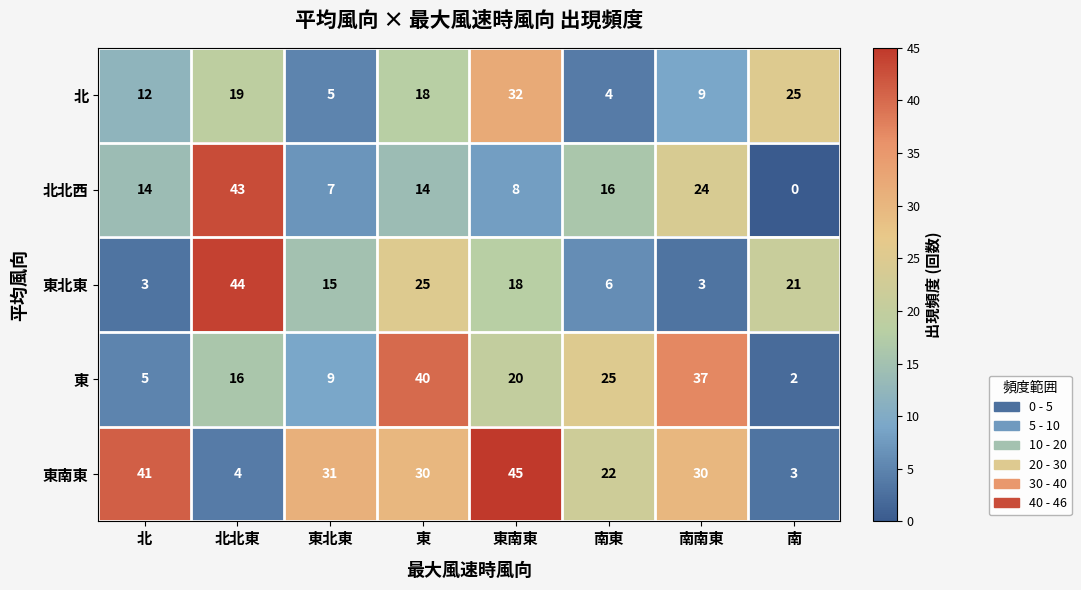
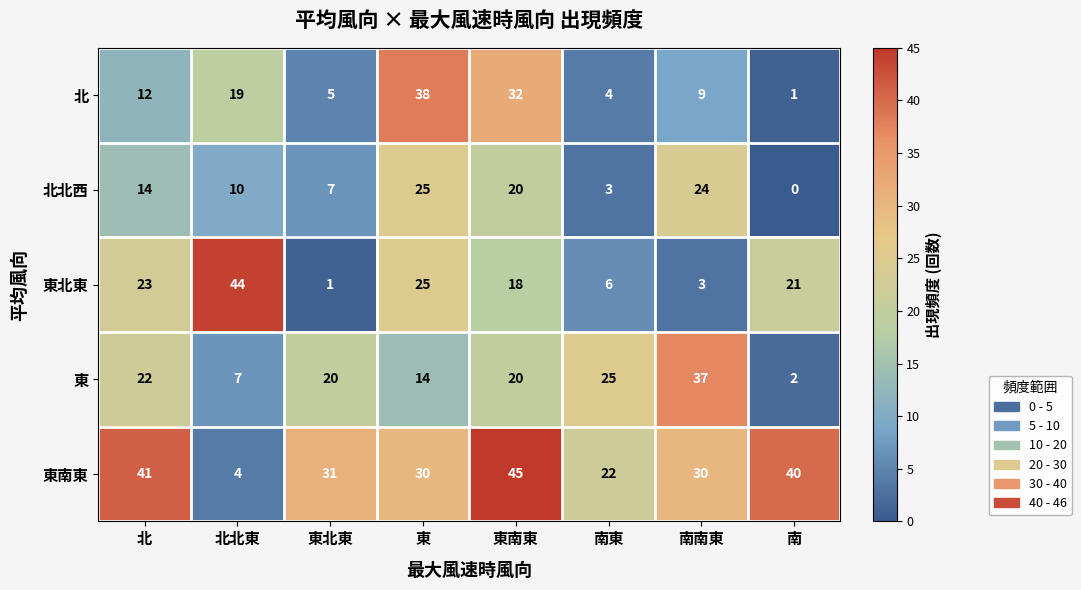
  {
    "北": {
      "北": 12,
      "北北東": 19,
      "東北東": 5,
-     "東": 18,
+     "東": 38,
      "東南東": 32,
      "南東": 4,
      "南南東": 9,
-     "南": 25
+     "南": 1
    },
    "北北西": {
      "北": 14,
-     "北北東": 43,
+     "北北東": 10,
      "東北東": 7,
-     "東": 14,
-     "東南東": 8,
-     "南東": 16,
+     "東": 25,
+     "東南東": 20,
+     "南東": 3,
      "南南東": 24,
      "南": 0
    },
    "東北東": {
-     "北": 3,
+     "北": 23,
      "北北東": 44,
-     "東北東": 15,
+     "東北東": 1,
      "東": 25,
      "東南東": 18,
      "南東": 6,
      "南南東": 3,
      "南": 21
    },
    "東": {
-     "北": 5,
-     "北北東": 16,
-     "東北東": 9,
-     "東": 40,
+     "北": 22,
+     "北北東": 7,
+     "東北東": 20,
+     "東": 14,
      "東南東": 20,
      "南東": 25,
      "南南東": 37,
      "南": 2
    },
    "東南東": {
      "北": 41,
      "北北東": 4,
      "東北東": 31,
      "東": 30,
      "東南東": 45,
      "南東": 22,
      "南南東": 30,
-     "南": 3
+     "南": 40
    }
  }
